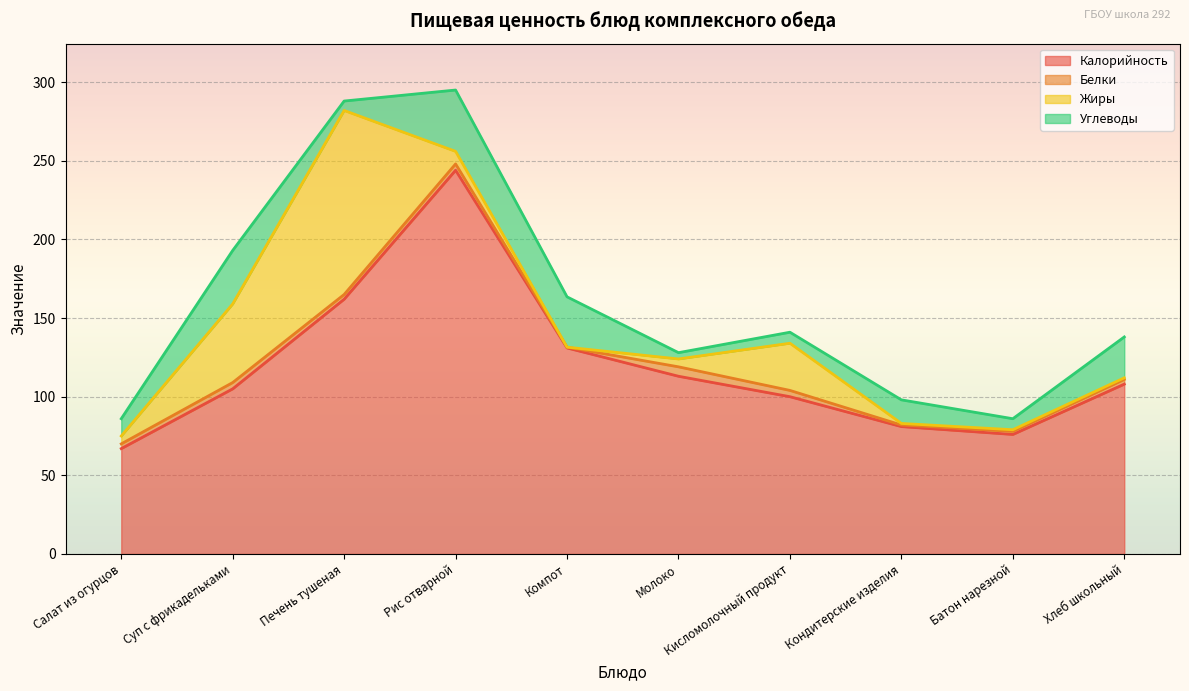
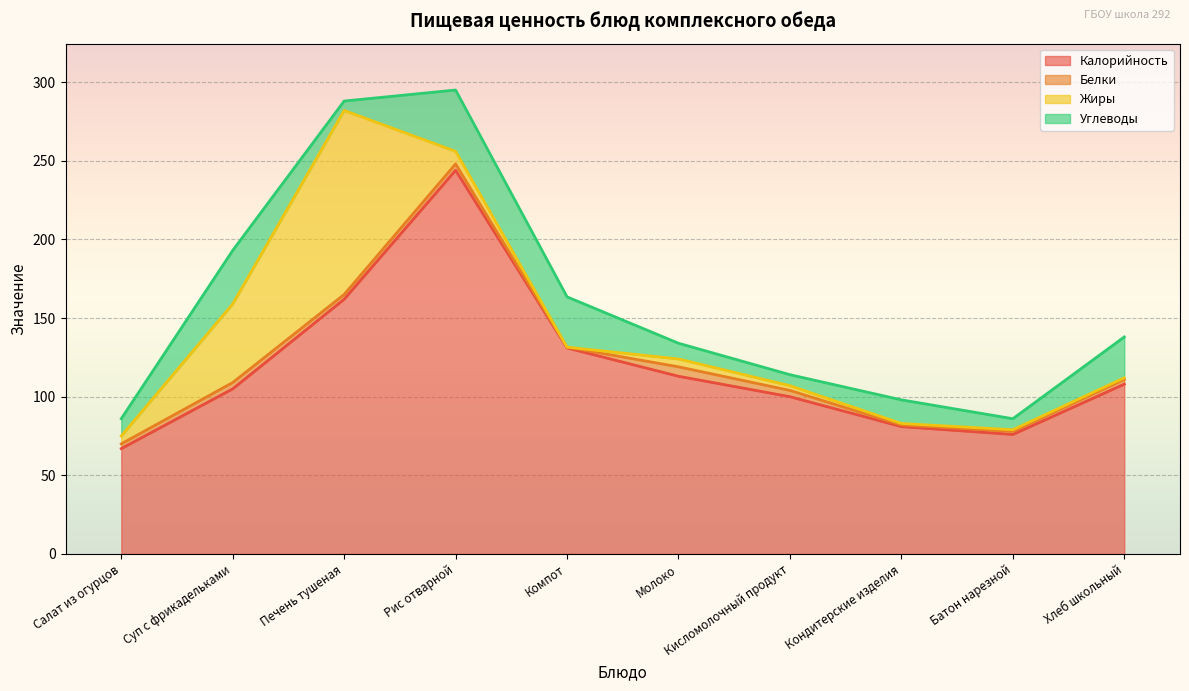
  {
    "Жиры": {
      "Салат из огурцов": 5,
      "Суп с фрикадельками": 50,
      "Печень тушеная": 117,
      "Рис отварной": 8,
      "Молоко": 5,
-     "Кисломолочный продукт": 30
+     "Кисломолочный продукт": 3
    },
    "Углеводы": {
      "Салат из огурцов": 11,
      "Суп с фрикадельками": 34,
      "Печень тушеная": 6,
      "Рис отварной": 39,
      "Компот": 32,
-     "Молоко": 4,
+     "Молоко": 10,
      "Кисломолочный продукт": 7,
      "Кондитерские изделия": 15,
      "Батон нарезной": 7,
      "Хлеб школьный": 26
    }
  }
